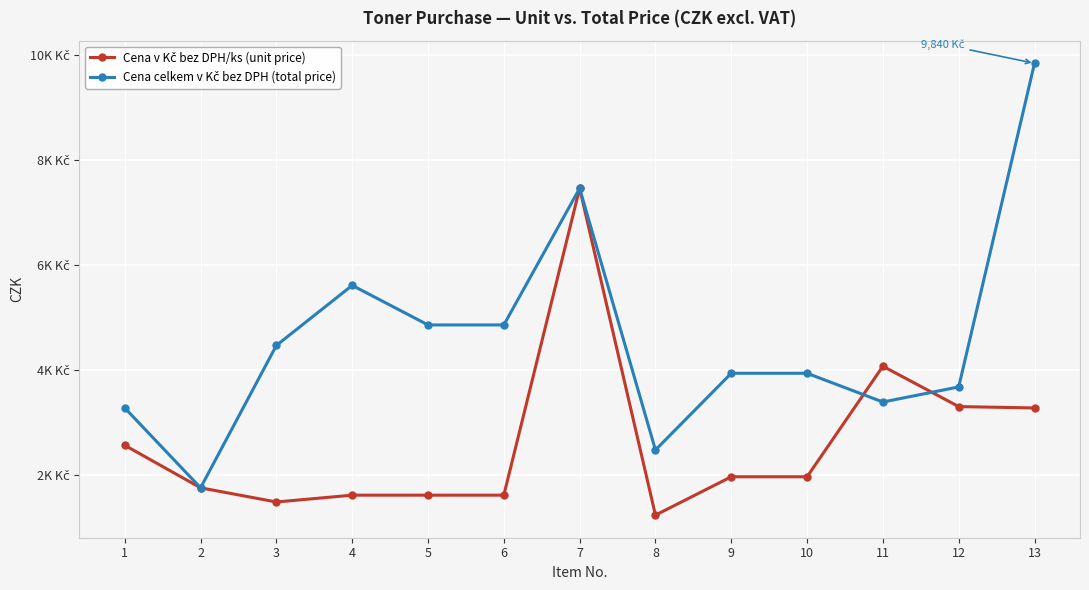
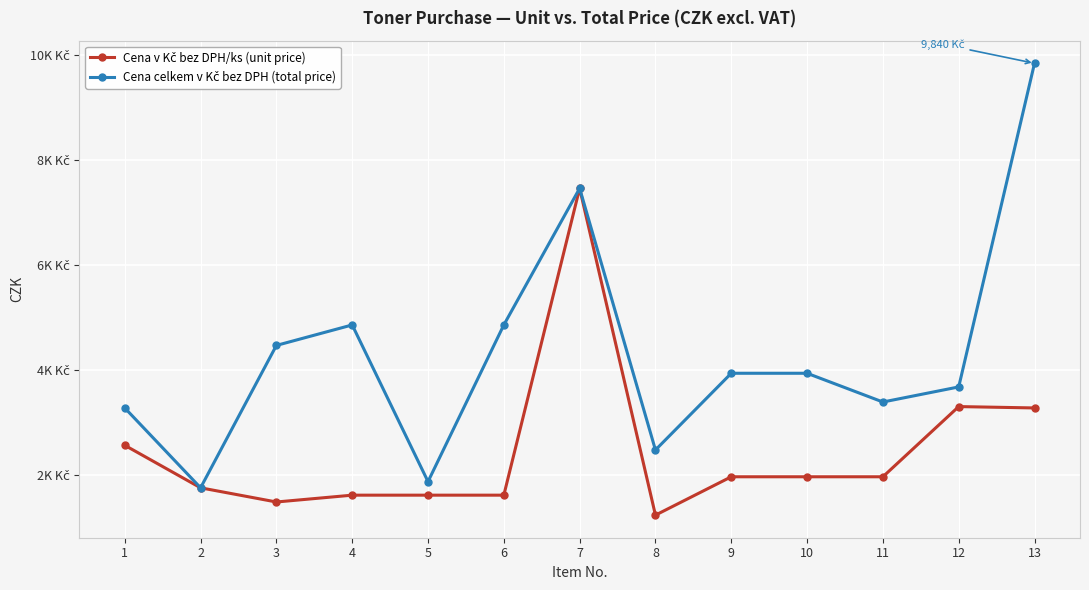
  {
    "Cena v Kč bez DPH/ks (unit price)": {
      "1": "2.6K Kč",
      "3": "1.5K Kč",
      "4": "1.6K Kč",
      "5": "1.6K Kč",
      "6": "1.6K Kč",
      "8": "1.2K Kč",
      "9": "2.0K Kč",
      "10": "2.0K Kč",
-     "11": "4.1K Kč",
+     "11": "2.0K Kč",
      "12": "3.3K Kč",
      "13": "3.3K Kč"
    },
    "Cena celkem v Kč bez DPH (total price)": {
      "1": "3.3K Kč",
      "3": "4.5K Kč",
-     "4": "5.6K Kč",
-     "5": "4.9K Kč",
+     "4": "4.9K Kč",
+     "5": "1.9K Kč",
      "6": "4.9K Kč",
      "8": "2.5K Kč",
      "9": "3.9K Kč",
      "10": "3.9K Kč",
      "11": "3.4K Kč",
      "12": "3.7K Kč"
    }
  }
